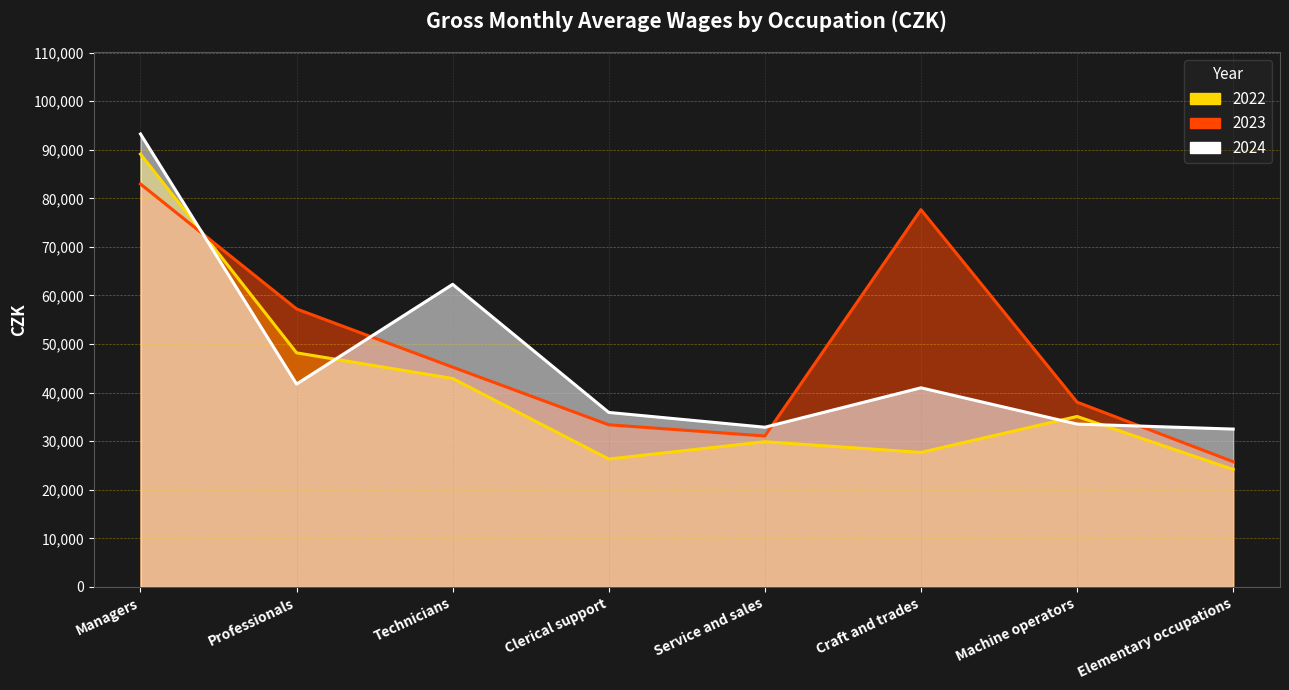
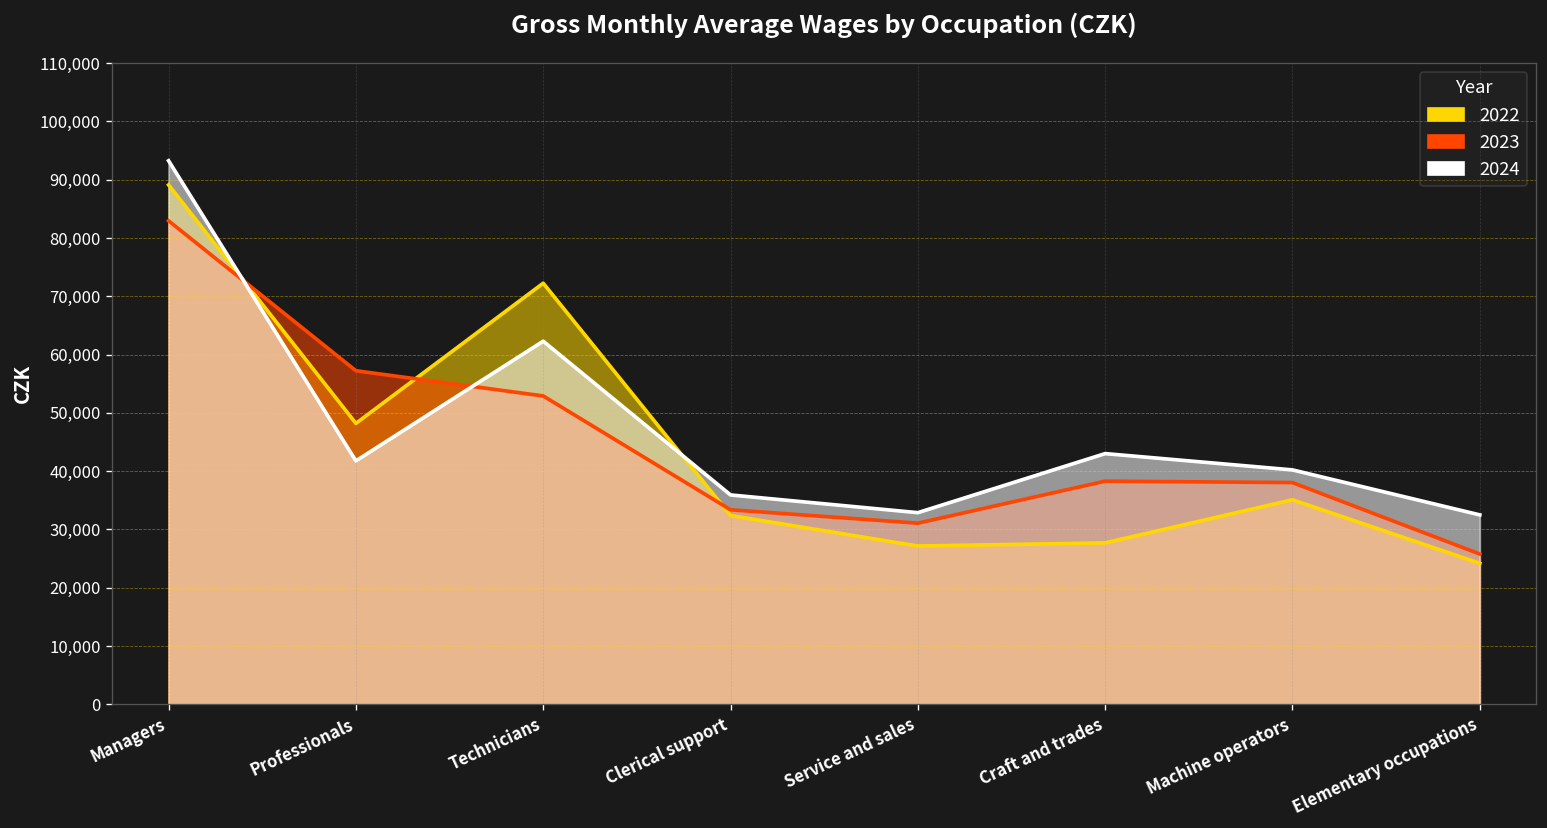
  {
    "2022": {
      "Managers": "89,000",
      "Professionals": "48,000",
-     "Technicians": "43,000",
-     "Clerical support": "26,000",
-     "Service and sales": "30,000",
+     "Technicians": "72,000",
+     "Clerical support": "32,000",
+     "Service and sales": "27,000",
      "Craft and trades": "28,000",
      "Machine operators": "35,000",
      "Elementary occupations": "24,000"
    },
    "2023": {
      "Managers": "83,000",
      "Professionals": "57,000",
-     "Technicians": "45,000",
+     "Technicians": "53,000",
      "Clerical support": "33,000",
      "Service and sales": "31,000",
-     "Craft and trades": "78,000",
+     "Craft and trades": "38,000",
      "Machine operators": "38,000",
      "Elementary occupations": "26,000"
    },
    "2024": {
      "Managers": "93,000",
      "Professionals": "42,000",
      "Technicians": "62,000",
      "Clerical support": "36,000",
      "Service and sales": "33,000",
-     "Craft and trades": "41,000",
-     "Machine operators": "34,000",
+     "Craft and trades": "43,000",
+     "Machine operators": "40,000",
      "Elementary occupations": "32,000"
    }
  }
